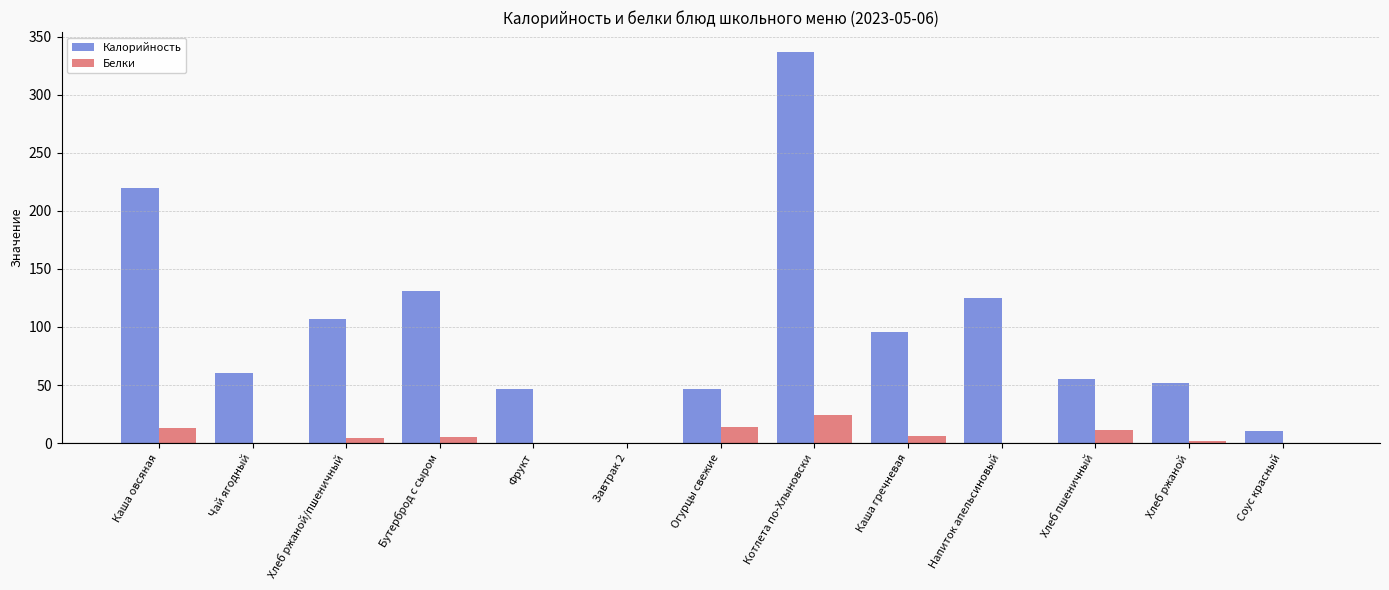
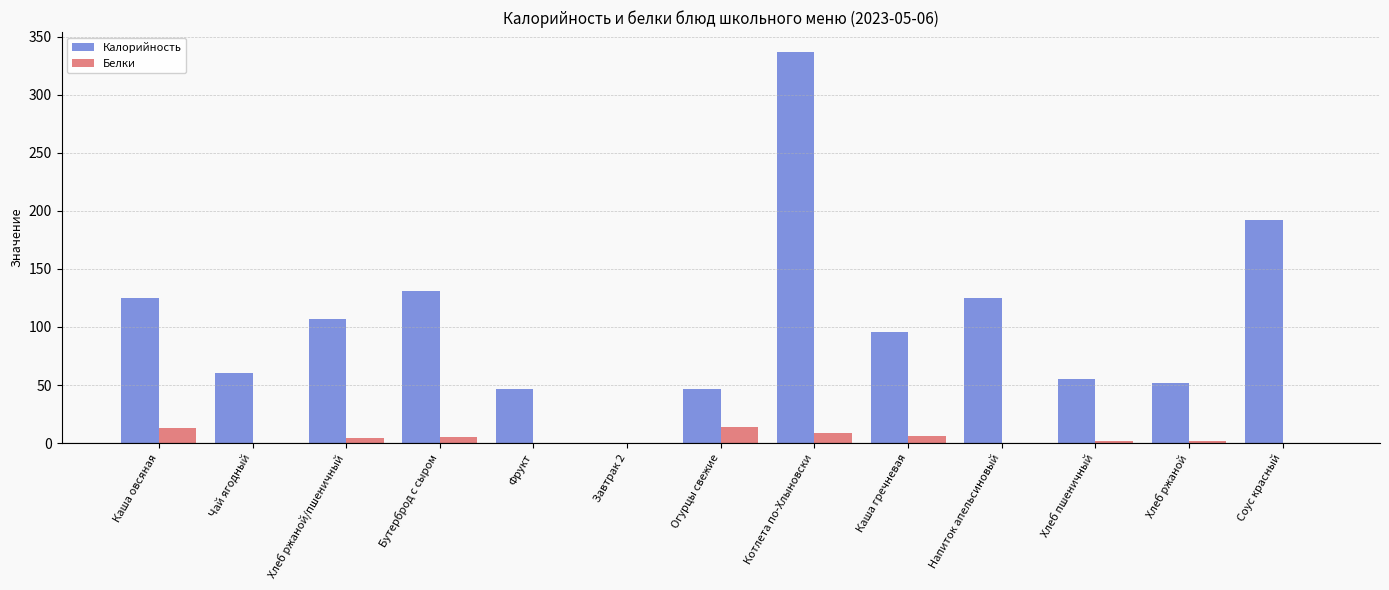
  {
    "Калорийность": {
-     "Каша овсяная": 220,
+     "Каша овсяная": 125,
      "Чай ягодный": 60,
      "Хлеб ржаной/пшеничный": 107,
      "Бутерброд с сыром": 131,
      "Фрукт": 47,
      "Завтрак 2": 0,
      "Огурцы свежие": 47,
      "Котлета по-Хлыновски": 337,
      "Каша гречневая": 96,
      "Напиток апельсиновый": 125,
      "Хлеб пшеничный": 55,
      "Хлеб ржаной": 52,
-     "Соус красный": 10
+     "Соус красный": 192
    },
    "Белки": {
      "Каша овсяная": 13,
      "Чай ягодный": 0,
      "Хлеб ржаной/пшеничный": 4,
      "Бутерброд с сыром": 5,
      "Фрукт": 0,
      "Завтрак 2": 0,
      "Огурцы свежие": 14,
-     "Котлета по-Хлыновски": 24,
+     "Котлета по-Хлыновски": 9,
      "Каша гречневая": 6,
      "Напиток апельсиновый": 0,
-     "Хлеб пшеничный": 11,
+     "Хлеб пшеничный": 2,
      "Соус красный": 0
    }
  }
